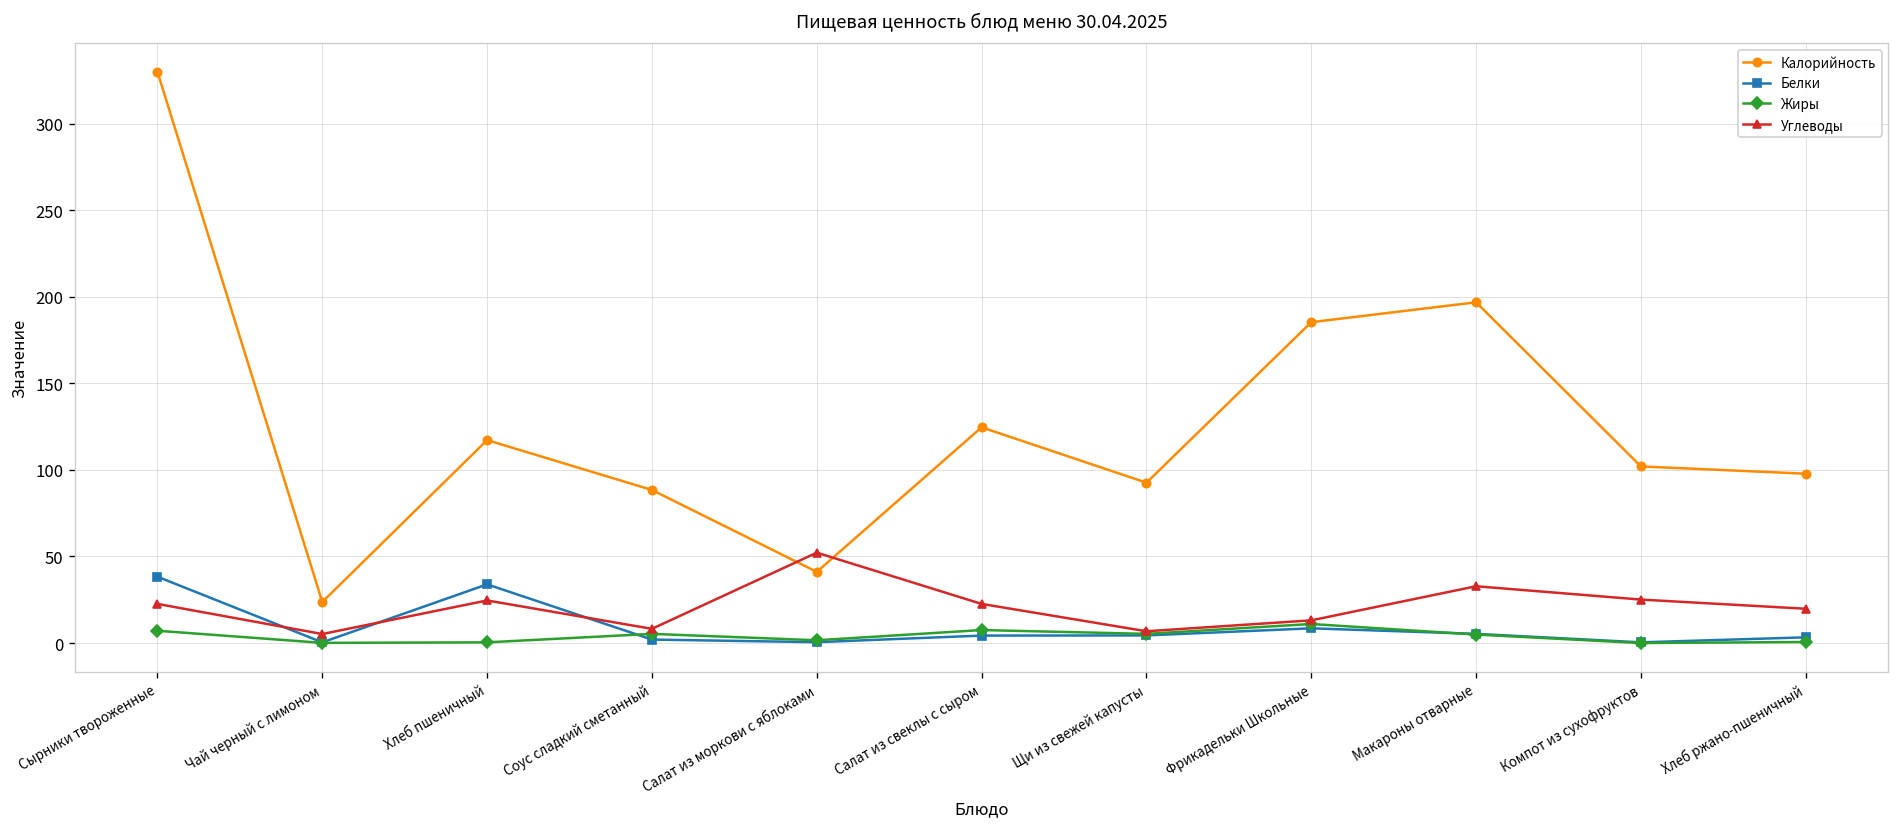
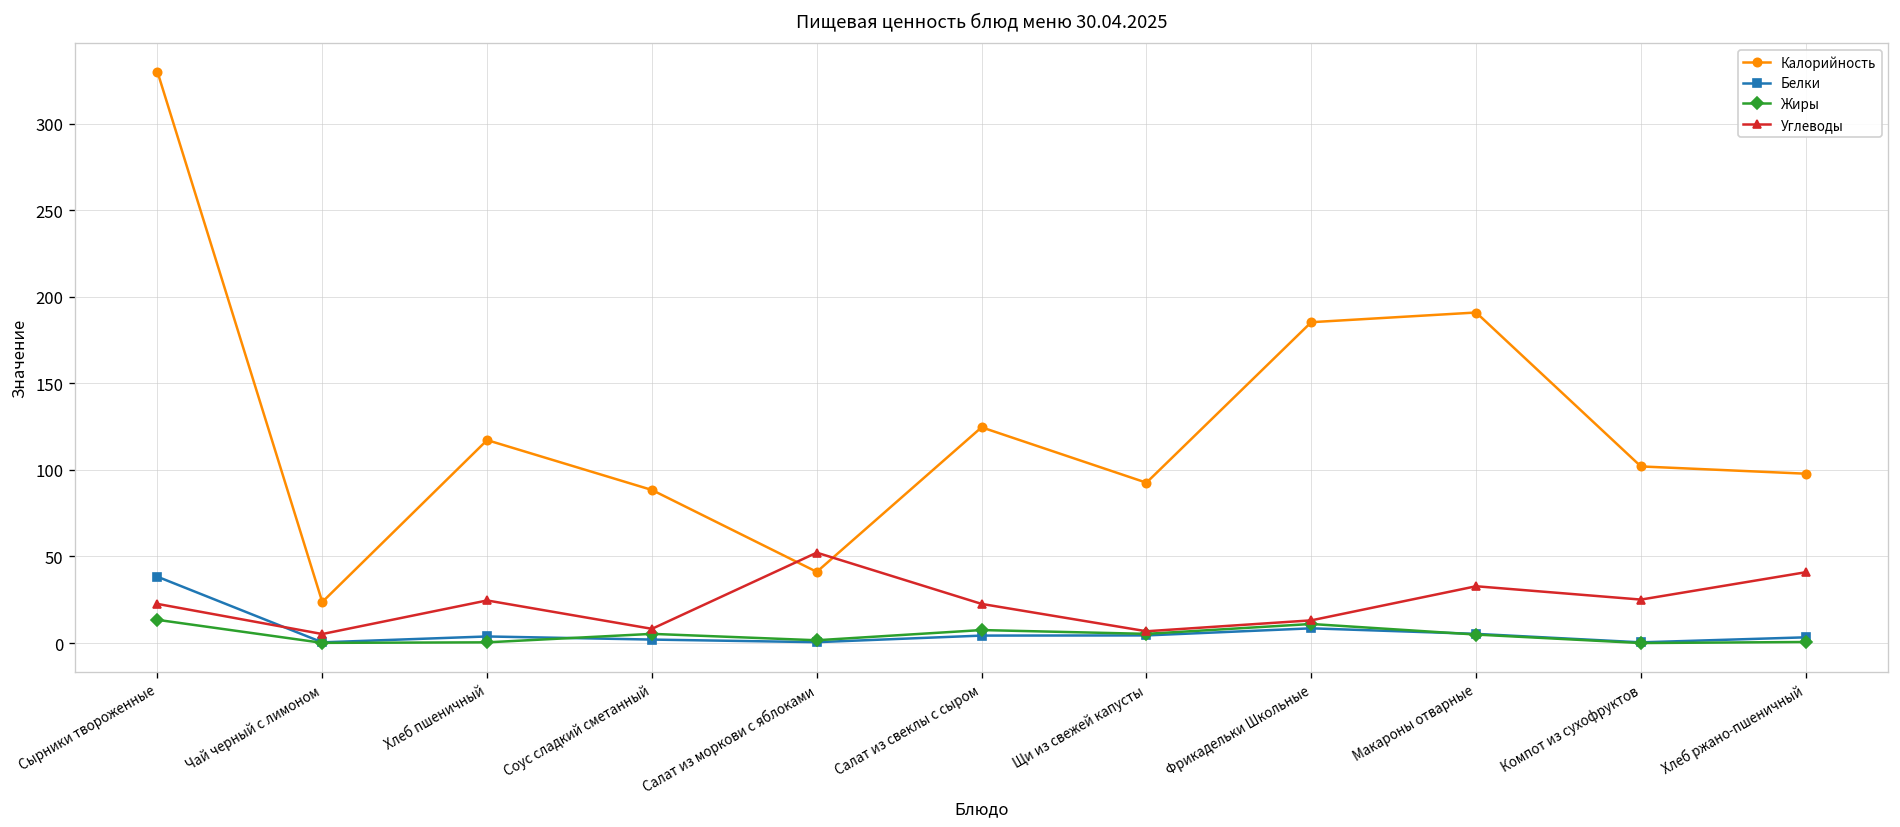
  {
    "Калорийность": {
      "Сырники твороженные": 330,
      "Чай черный с лимоном": 24,
      "Хлеб пшеничный": 117,
      "Соус сладкий сметанный": 88,
      "Салат из моркови с яблоками": 41,
      "Салат из свеклы с сыром": 125,
      "Щи из свежей капусты": 93,
      "Фрикадельки Школьные": 185,
-     "Макароны отварные": 197,
+     "Макароны отварные": 191,
      "Компот из сухофруктов": 102,
      "Хлеб ржано-пшеничный": 98
    },
    "Белки": {
      "Сырники твороженные": 38,
-     "Хлеб пшеничный": 34,
+     "Хлеб пшеничный": 4,
      "Соус сладкий сметанный": 2,
      "Салат из свеклы с сыром": 4,
      "Фрикадельки Школьные": 9,
      "Хлеб ржано-пшеничный": 3
    },
    "Жиры": {
-     "Сырники твороженные": 7,
+     "Сырники твороженные": 13,
      "Хлеб пшеничный": 0,
      "Соус сладкий сметанный": 5,
      "Салат из свеклы с сыром": 8,
      "Фрикадельки Школьные": 11,
      "Хлеб ржано-пшеничный": 1
    },
    "Углеводы": {
      "Сырники твороженные": 23,
      "Чай черный с лимоном": 5,
      "Хлеб пшеничный": 25,
      "Соус сладкий сметанный": 8,
      "Салат из моркови с яблоками": 52,
      "Салат из свеклы с сыром": 23,
      "Фрикадельки Школьные": 13,
      "Макароны отварные": 33,
      "Компот из сухофруктов": 25,
-     "Хлеб ржано-пшеничный": 20
+     "Хлеб ржано-пшеничный": 41
    }
  }
